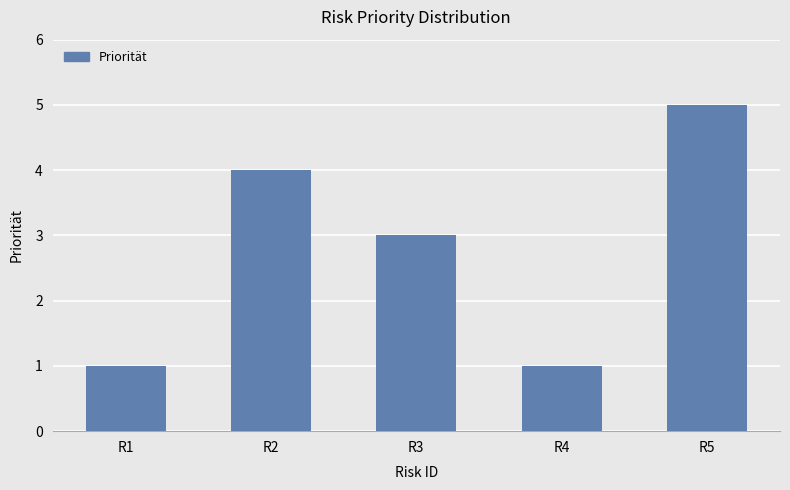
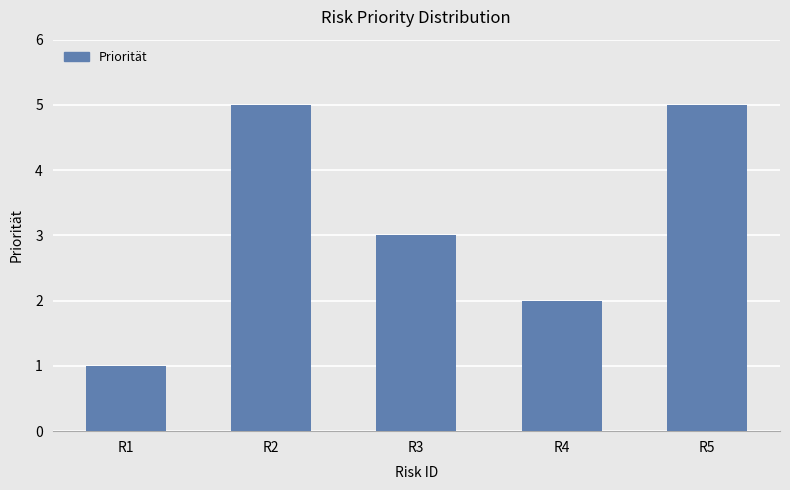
  {
    "R1": 1,
-   "R2": 4,
+   "R2": 5,
    "R3": 3,
-   "R4": 1,
+   "R4": 2,
    "R5": 5
  }
